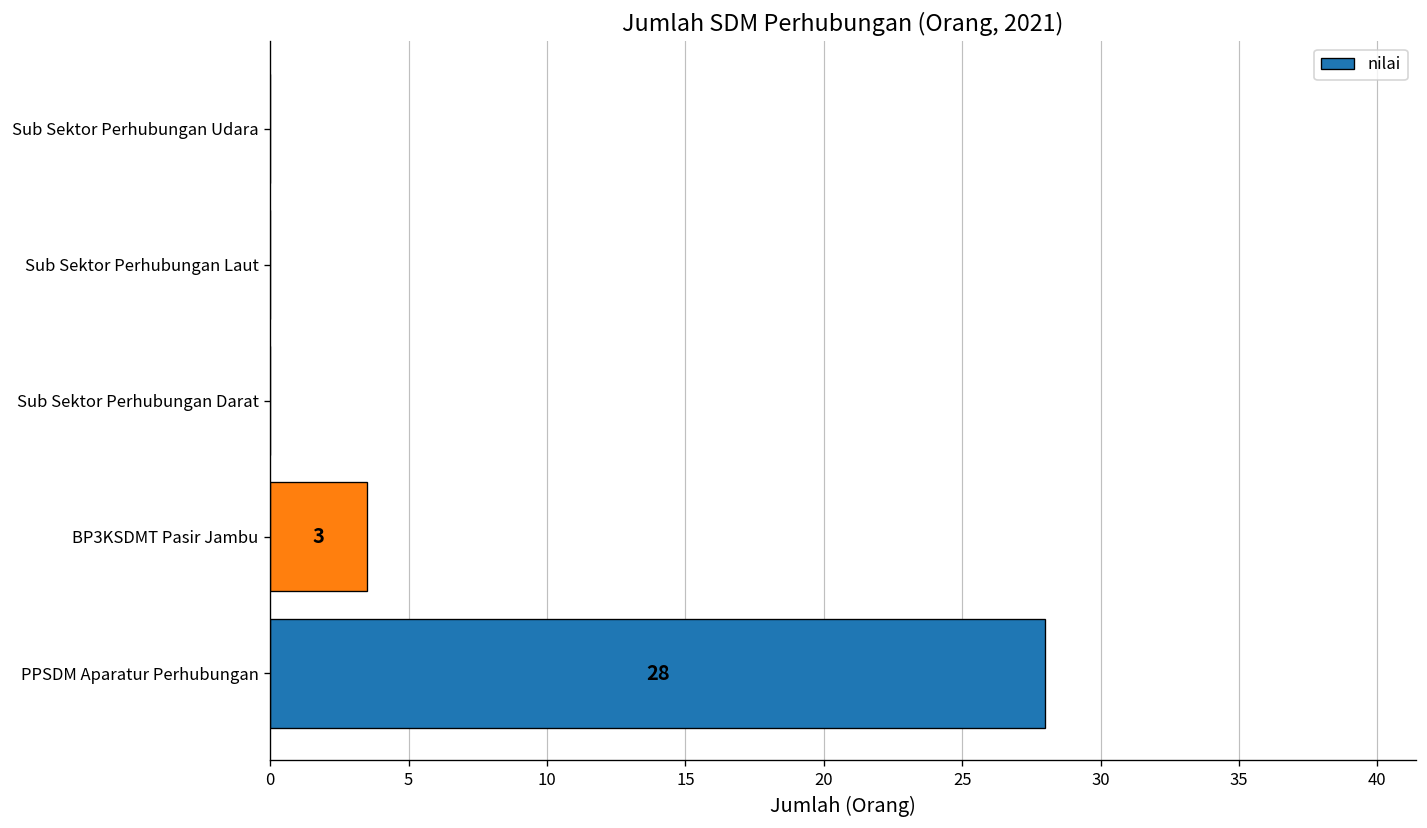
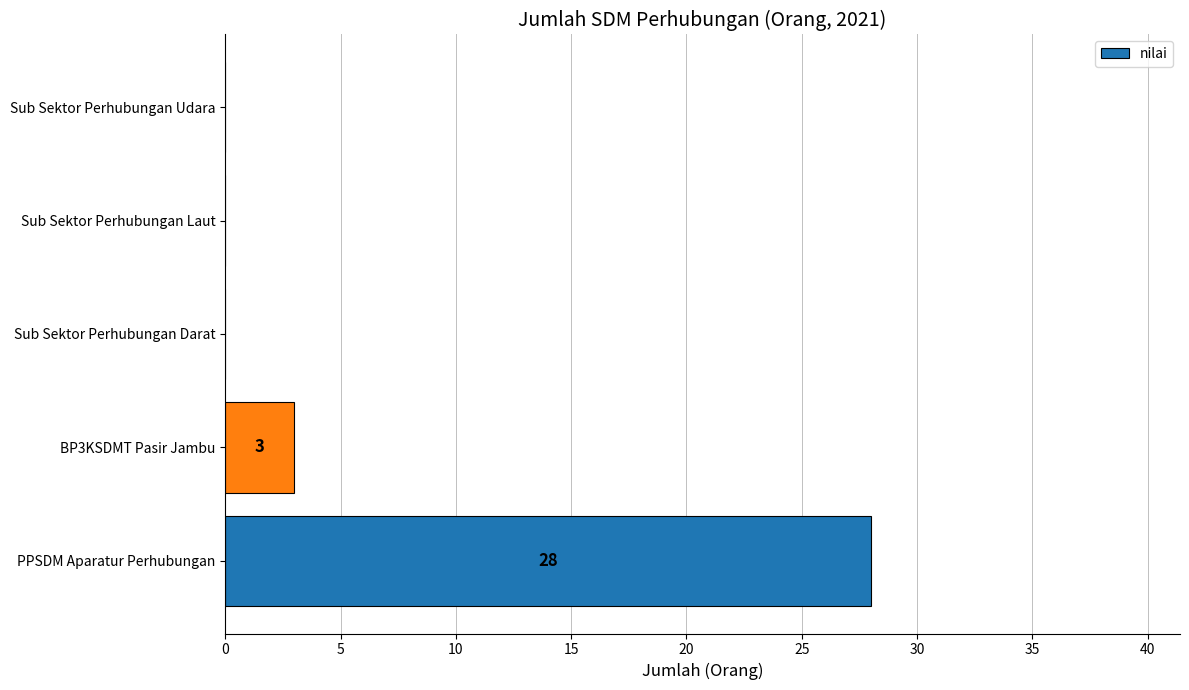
  {
    "Sub Sektor Perhubungan Udara": 0.0,
    "Sub Sektor Perhubungan Laut": 0.0,
    "Sub Sektor Perhubungan Darat": 0.0,
-   "BP3KSDMT Pasir Jambu": 3.5
+   "BP3KSDMT Pasir Jambu": 3.0
  }
